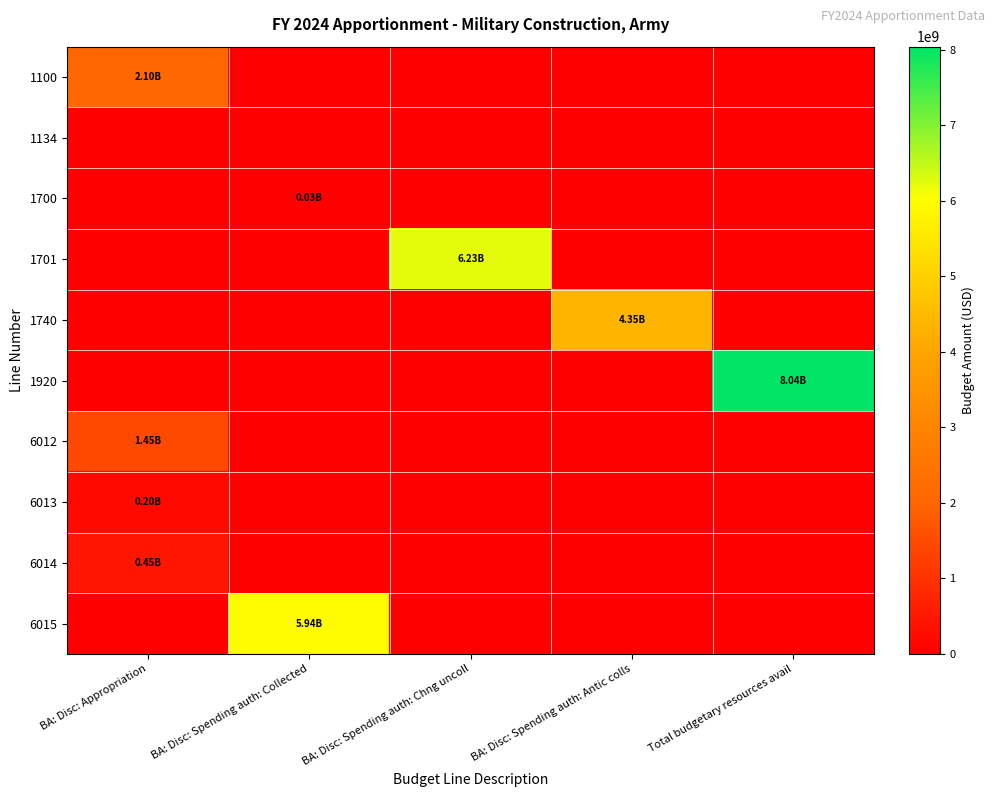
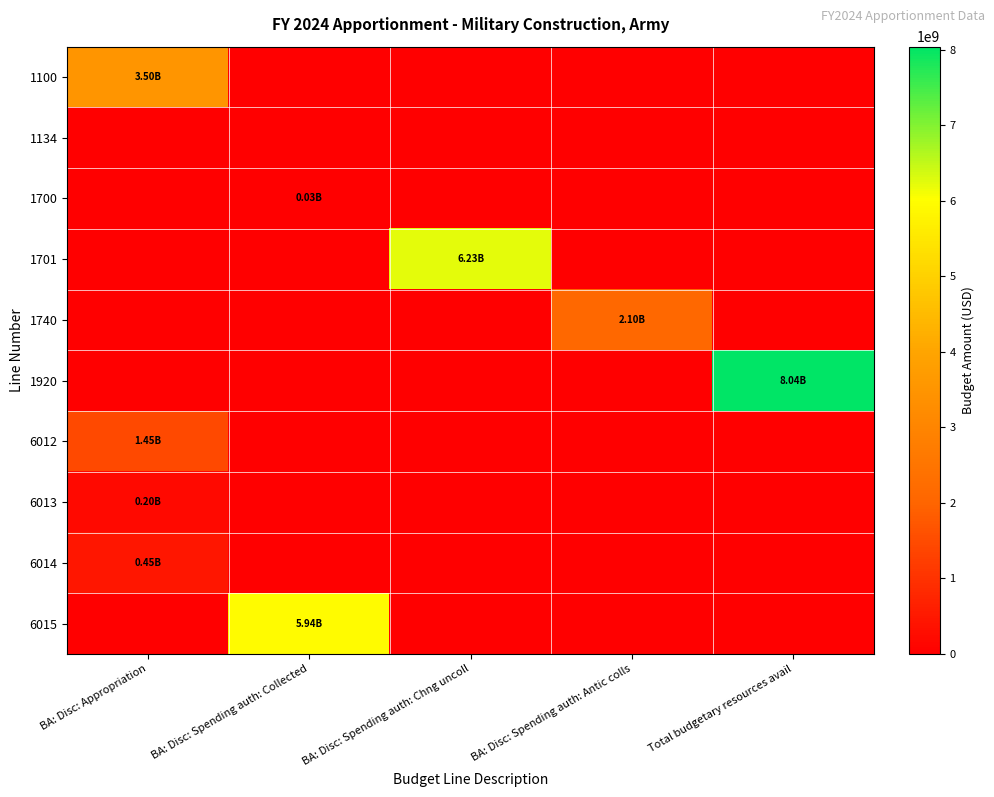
  {
    "1100": {
-     "BA: Disc: Appropriation": "2.10B"
+     "BA: Disc: Appropriation": "3.50B"
    },
    "1700": {
      "BA: Disc: Spending auth: Collected": "0.03B"
    },
    "1701": {
      "BA: Disc: Spending auth: Chng uncoll": "6.23B"
    },
    "1740": {
-     "BA: Disc: Spending auth: Antic colls": "4.35B"
+     "BA: Disc: Spending auth: Antic colls": "2.10B"
    },
    "1920": {
      "Total budgetary resources avail": "8.04B"
    },
    "6012": {
      "BA: Disc: Appropriation": "1.45B"
    },
    "6013": {
      "BA: Disc: Appropriation": "0.20B"
    },
    "6014": {
      "BA: Disc: Appropriation": "0.45B"
    },
    "6015": {
      "BA: Disc: Spending auth: Collected": "5.94B"
    }
  }
